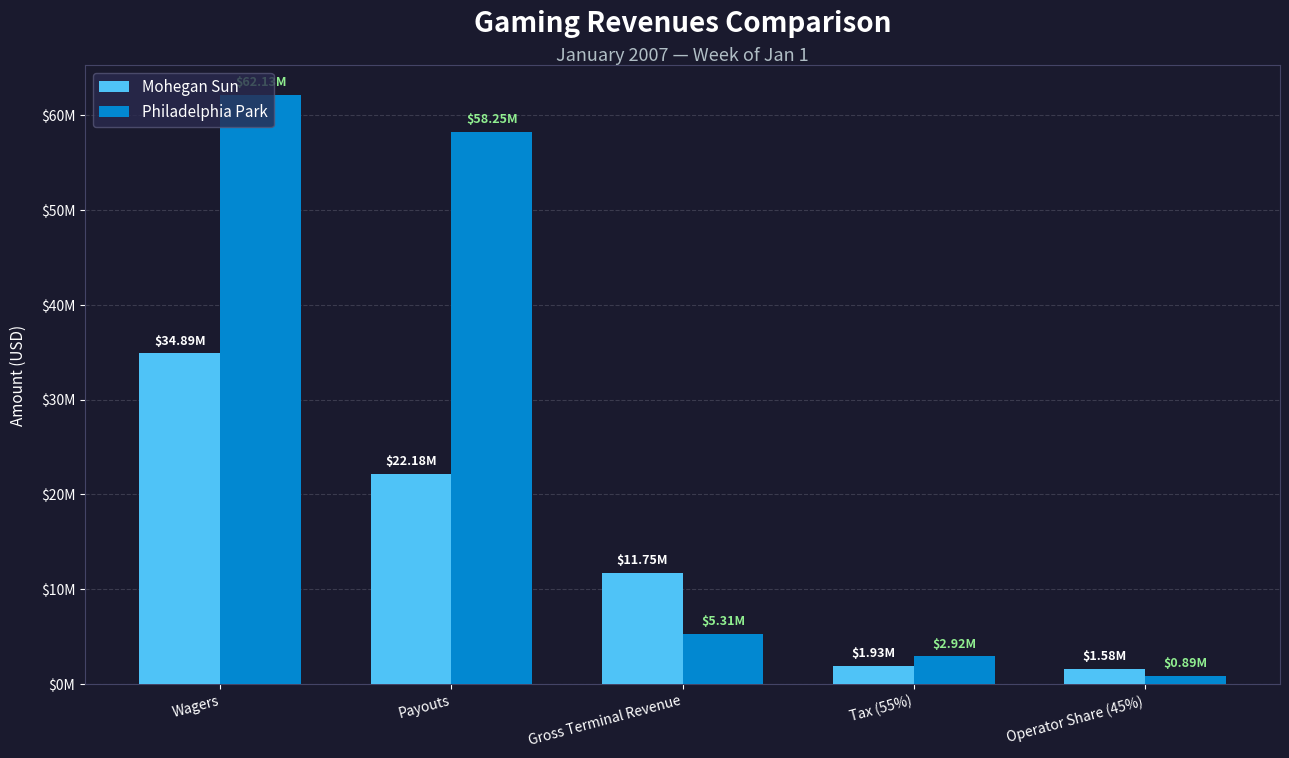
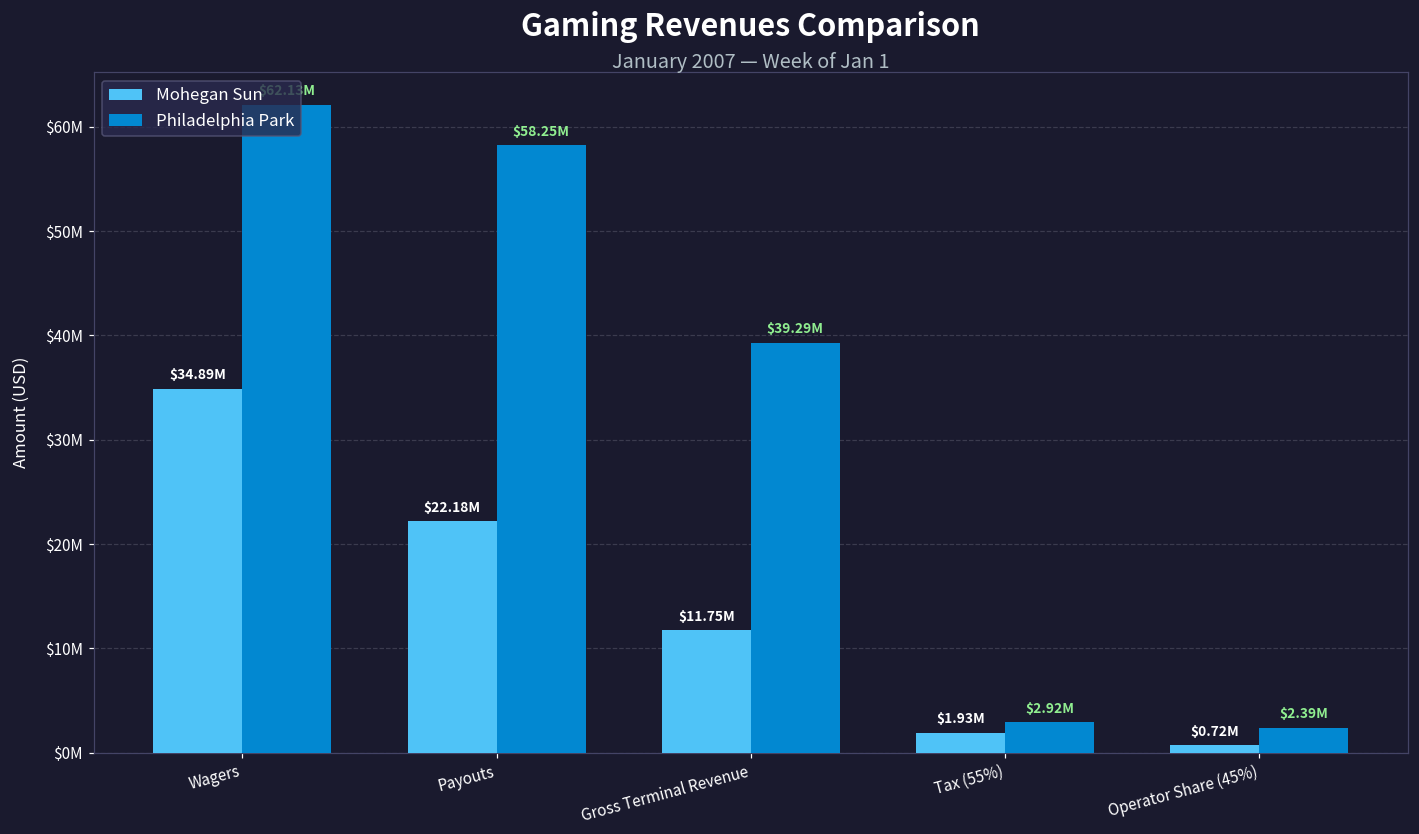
  {
    "Mohegan Sun": {
      "Wagers": "$34.89M",
      "Payouts": "$22.18M",
      "Gross Terminal Revenue": "$11.75M",
      "Tax (55%)": "$1.93M",
-     "Operator Share (45%)": "$1.58M"
+     "Operator Share (45%)": "$0.72M"
    },
    "Philadelphia Park": {
      "Payouts": "$58.25M",
-     "Gross Terminal Revenue": "$5.31M",
+     "Gross Terminal Revenue": "$39.29M",
      "Tax (55%)": "$2.92M",
-     "Operator Share (45%)": "$0.89M"
+     "Operator Share (45%)": "$2.39M"
    }
  }
